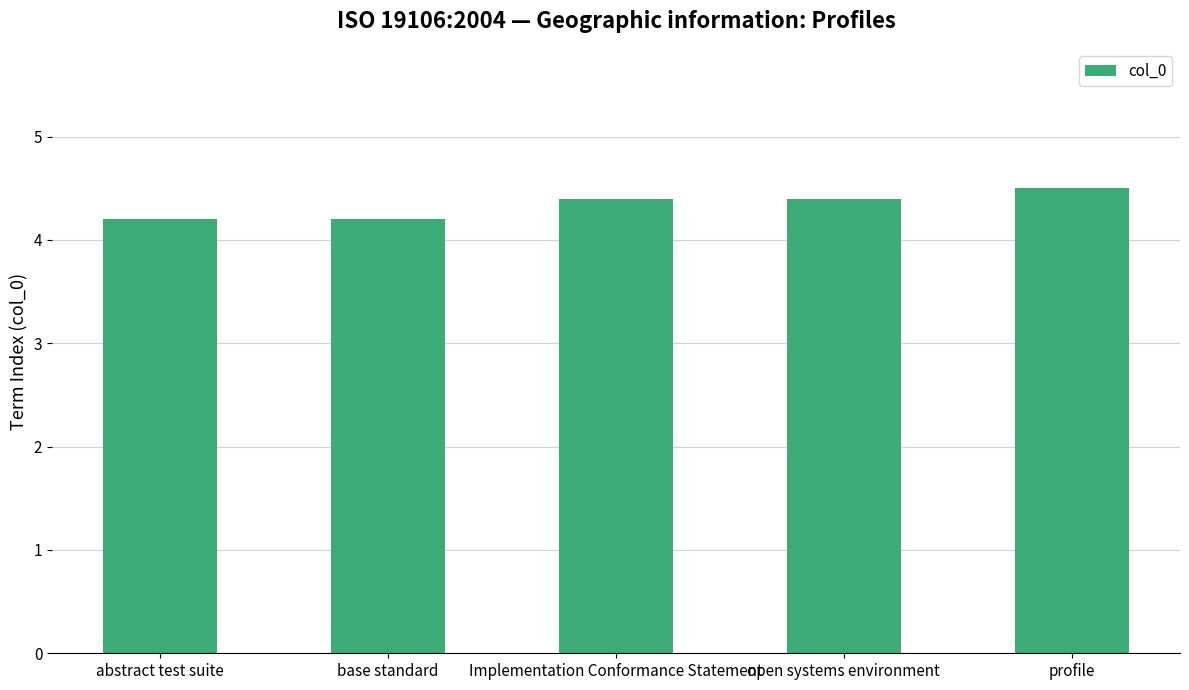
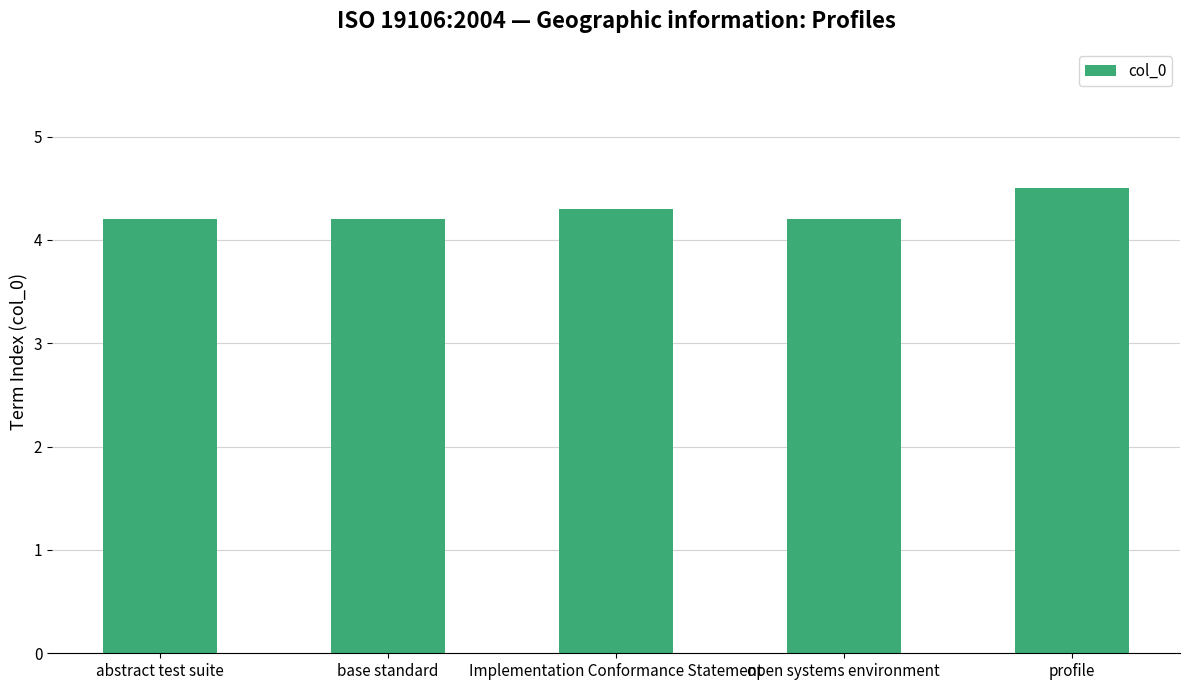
  {
    "abstract test suite": 4.2,
    "base standard": 4.2,
-   "Implementation Conformance Statement": 4.4,
-   "open systems environment": 4.4,
+   "Implementation Conformance Statement": 4.3,
+   "open systems environment": 4.2,
    "profile": 4.5
  }
